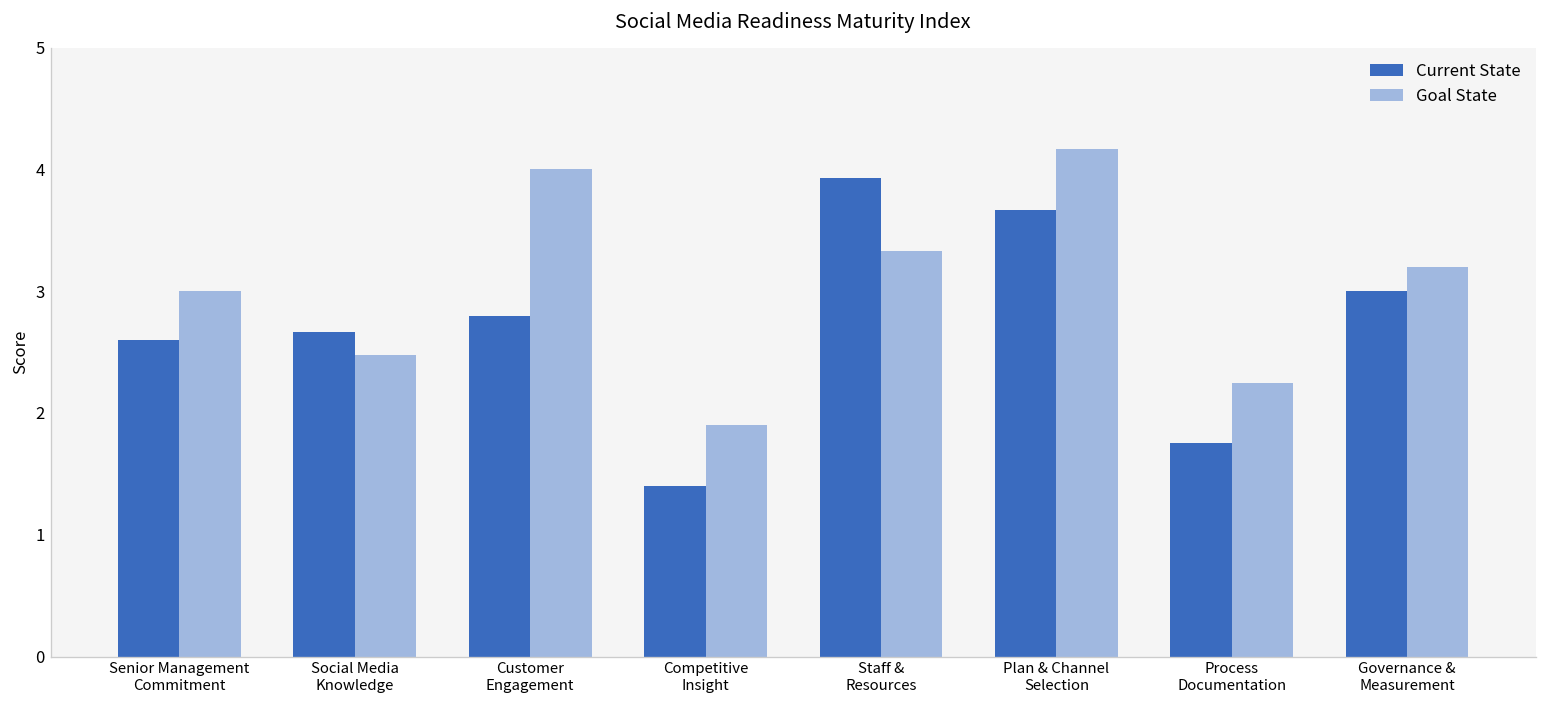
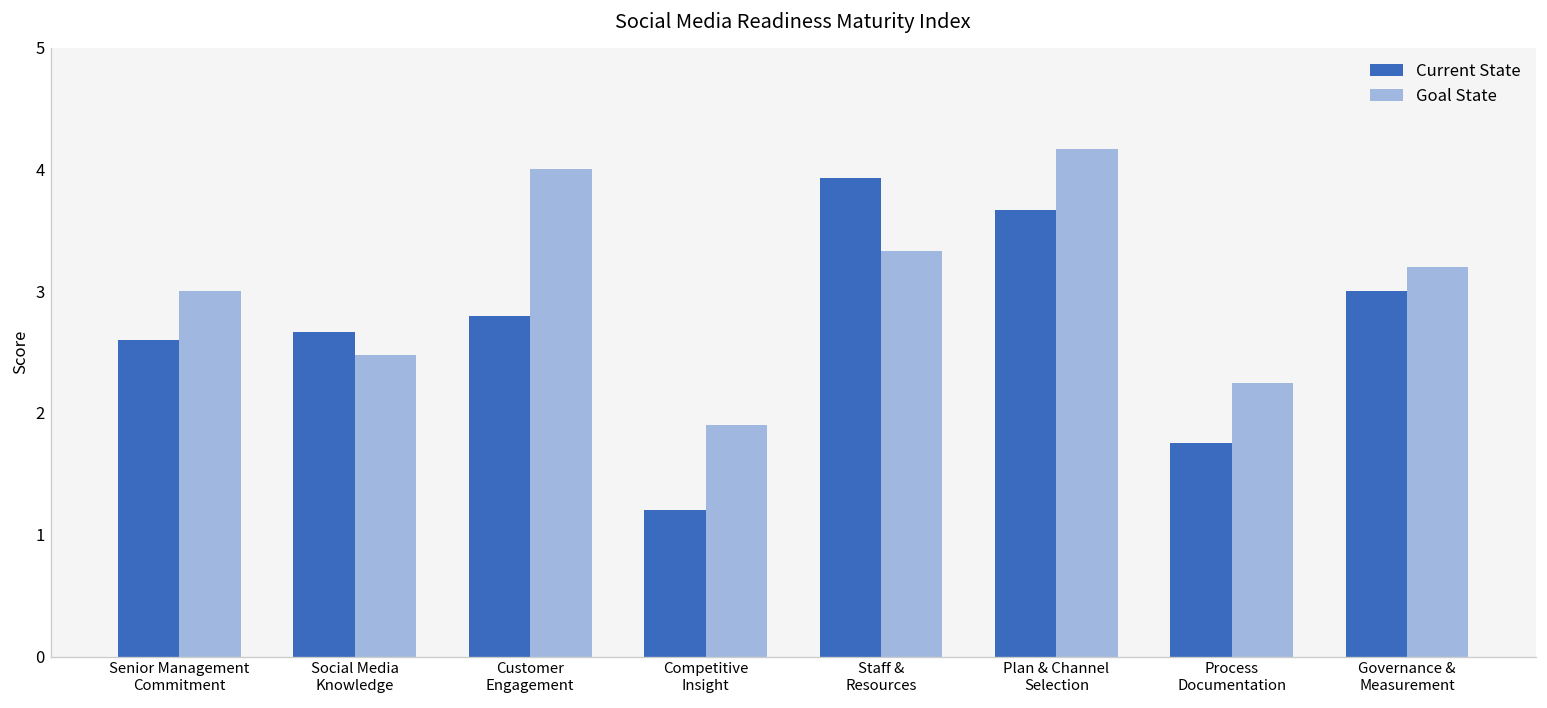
  {
    "Current State": {
      "Senior Management Commitment": 2.6,
      "Social Media Knowledge": 2.67,
      "Customer Engagement": 2.8,
-     "Competitive Insight": 1.4,
+     "Competitive Insight": 1.2,
      "Staff & Resources": 3.93,
      "Plan & Channel Selection": 3.67,
      "Process Documentation": 1.75,
      "Governance & Measurement": 3.0
    },
    "Goal State": {
      "Senior Management Commitment": 3.0,
      "Social Media Knowledge": 2.5,
      "Customer Engagement": 4.0,
      "Competitive Insight": 1.9,
      "Staff & Resources": 3.33,
      "Plan & Channel Selection": 4.17,
      "Process Documentation": 2.25,
      "Governance & Measurement": 3.2
    }
  }
